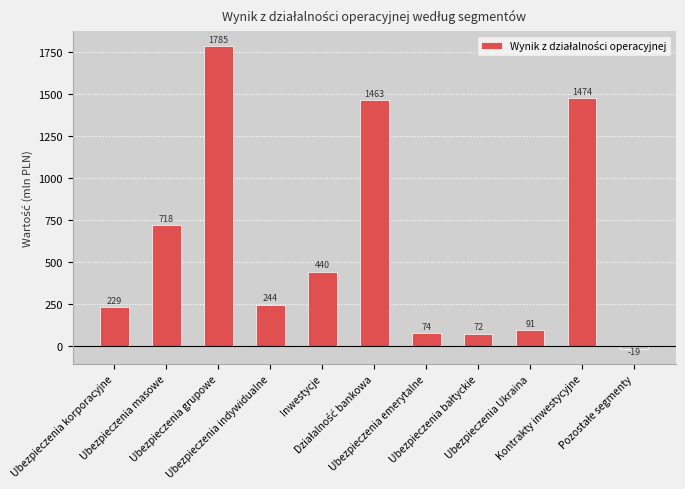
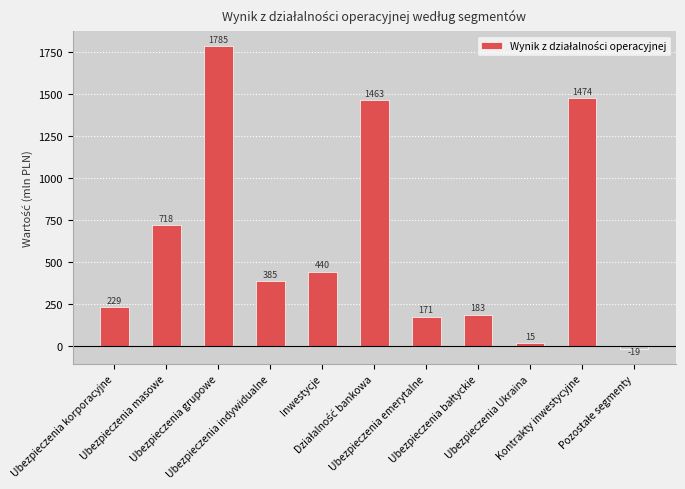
  {
    "Ubezpieczenia korporacyjne": 229,
    "Ubezpieczenia masowe": 718,
    "Ubezpieczenia grupowe": 1785,
-   "Ubezpieczenia indywidualne": 244,
+   "Ubezpieczenia indywidualne": 385,
    "Inwestycje": 440,
    "Działalność bankowa": 1463,
-   "Ubezpieczenia emerytalne": 74,
-   "Ubezpieczenia bałtyckie": 72,
-   "Ubezpieczenia Ukraina": 91,
+   "Ubezpieczenia emerytalne": 171,
+   "Ubezpieczenia bałtyckie": 183,
+   "Ubezpieczenia Ukraina": 15,
    "Kontrakty inwestycyjne": 1474,
    "Pozostałe segmenty": -19
  }
